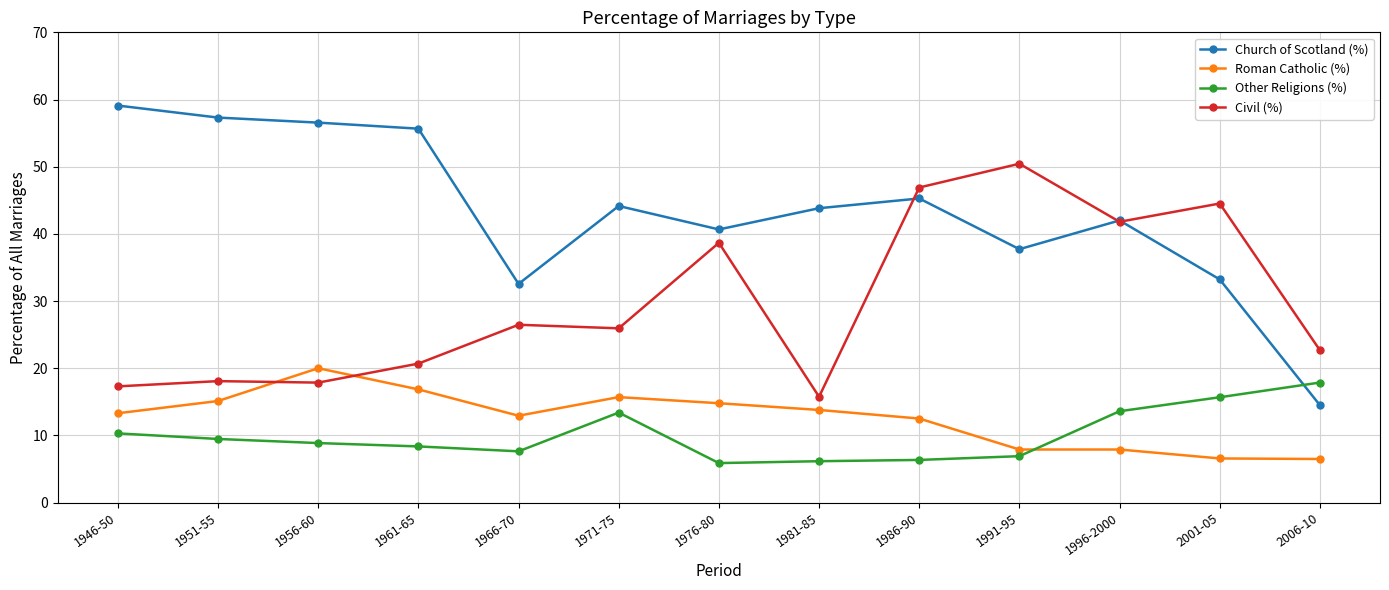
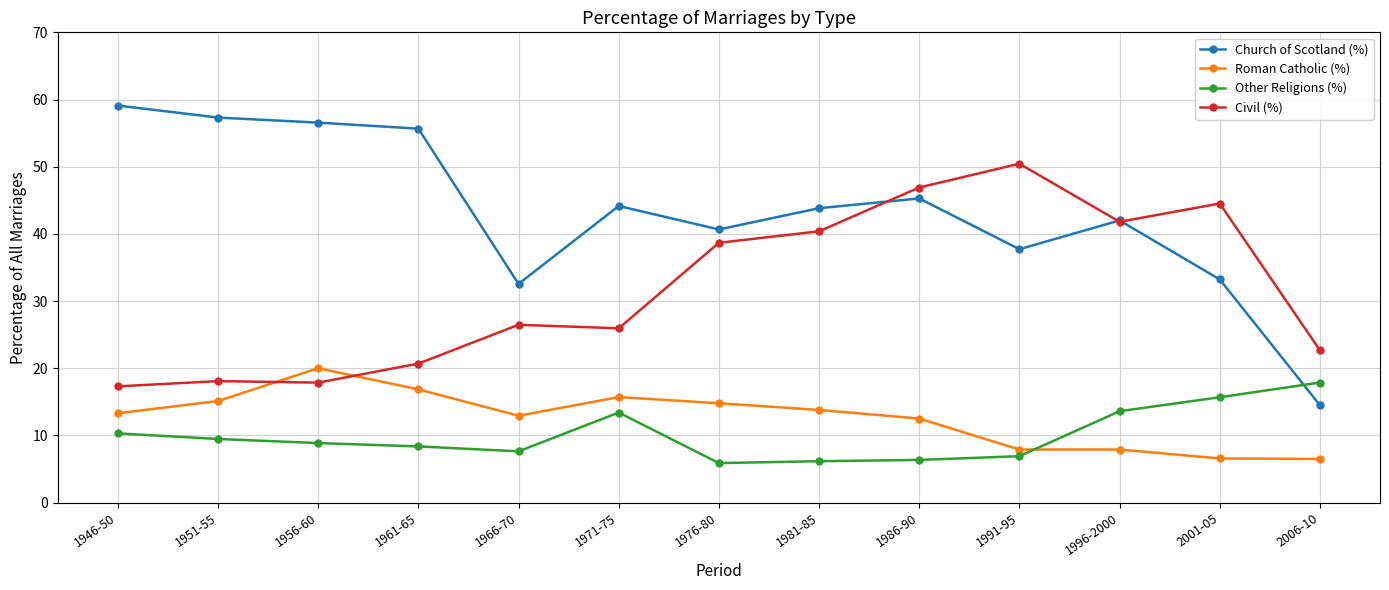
  {
    "Church of Scotland (%)": {
      "1946-50": 59,
      "1951-55": 57,
      "1956-60": 57,
      "1961-65": 56,
      "1966-70": 33,
      "1971-75": 44,
      "1976-80": 41,
      "1981-85": 44,
      "1986-90": 45,
      "1991-95": 38,
      "2001-05": 33,
      "2006-10": 15
    },
    "Roman Catholic (%)": {
      "1946-50": 13,
      "1951-55": 15,
      "1956-60": 20,
      "1961-65": 17,
      "1966-70": 13,
      "1971-75": 16,
      "1976-80": 15,
      "1981-85": 14,
      "1986-90": 13,
      "1991-95": 8,
      "1996-2000": 8,
      "2001-05": 7,
      "2006-10": 6
    },
    "Other Religions (%)": {
      "1946-50": 10,
      "1951-55": 9,
      "1956-60": 9,
      "1961-65": 8,
      "1966-70": 8,
      "1971-75": 13,
      "1976-80": 6,
      "1981-85": 6,
      "1986-90": 6,
      "1991-95": 7,
      "1996-2000": 14,
      "2001-05": 16,
      "2006-10": 18
    },
    "Civil (%)": {
      "1946-50": 17,
      "1951-55": 18,
      "1956-60": 18,
      "1961-65": 21,
      "1966-70": 26,
      "1971-75": 26,
      "1976-80": 39,
-     "1981-85": 16,
+     "1981-85": 40,
      "1986-90": 47,
      "1991-95": 50,
      "2001-05": 45,
      "2006-10": 23
    }
  }
